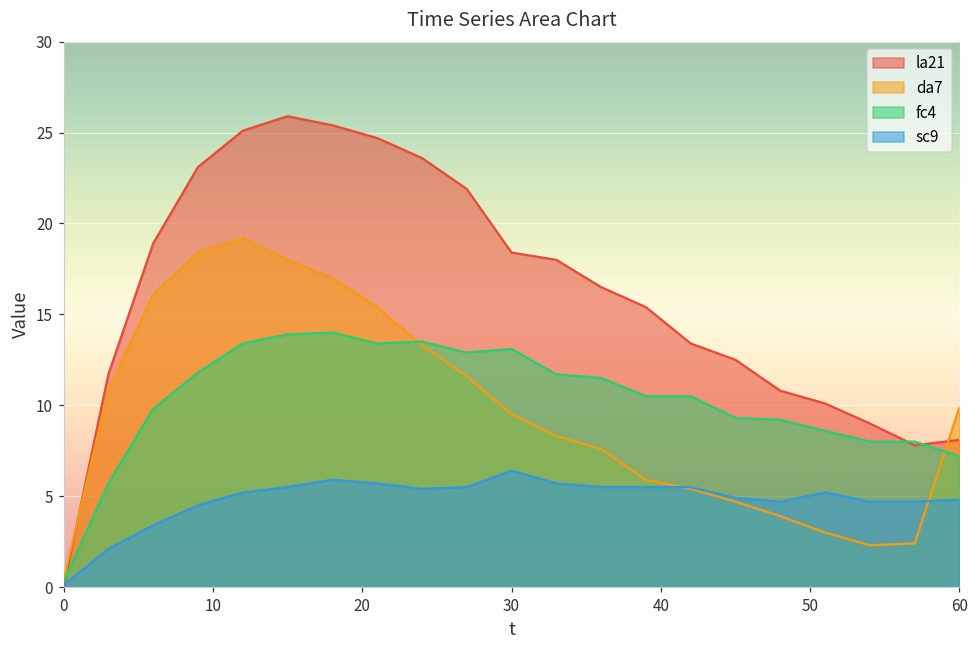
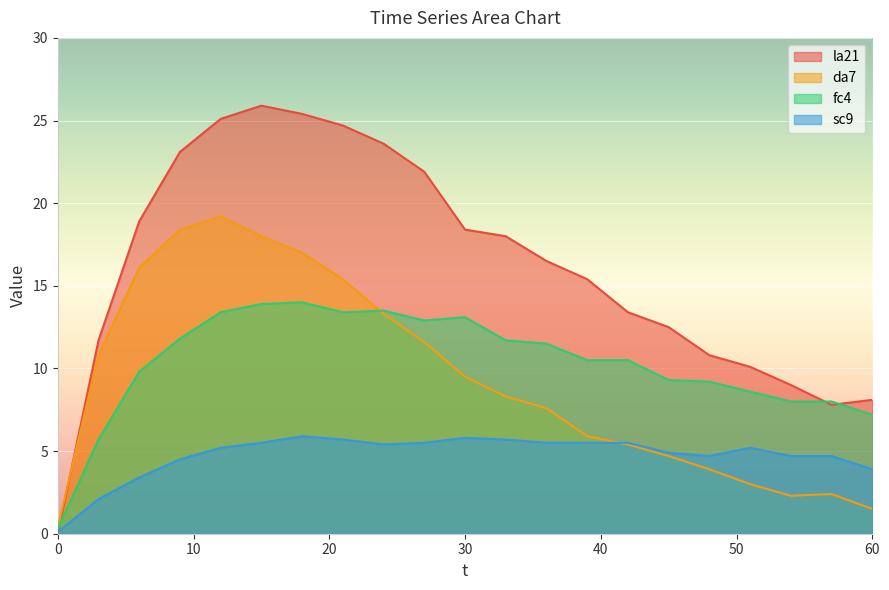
  {
    "la21": {
      "30": 18.4,
      "60": 8.1
    },
    "da7": {
      "30": 9.5,
-     "60": 9.9
+     "60": 1.5
    },
    "fc4": {
      "30": 13.1,
      "60": 7.2
    },
    "sc9": {
-     "30": 6.4,
-     "60": 4.8
+     "30": 5.8,
+     "60": 3.9
    }
  }
